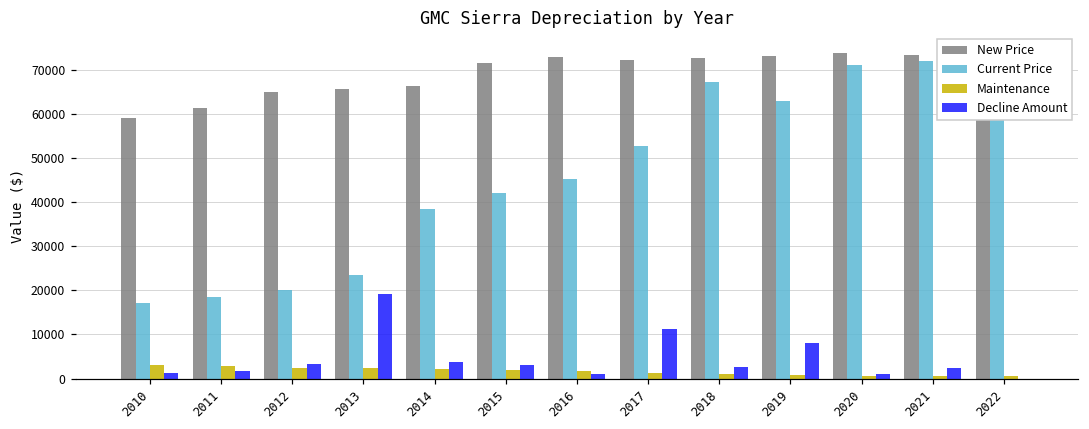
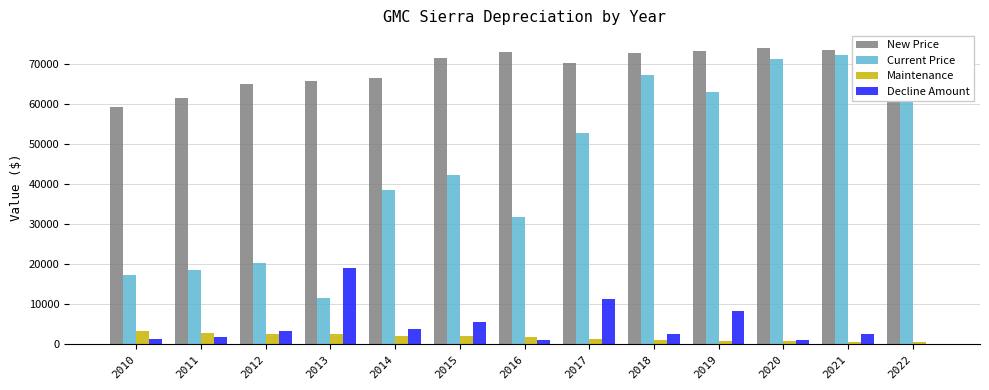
  {
    "New Price": {
      "2010": 59000,
      "2011": 61000,
      "2012": 65000,
      "2013": 66000,
      "2014": 66000,
      "2015": 71000,
      "2016": 73000,
-     "2017": 72000,
+     "2017": 70000,
      "2018": 73000,
      "2019": 73000,
      "2020": 74000,
      "2021": 73000
    },
    "Current Price": {
      "2010": 17000,
      "2011": 18000,
      "2012": 20000,
-     "2013": 23000,
+     "2013": 12000,
      "2014": 38000,
      "2015": 42000,
-     "2016": 45000,
+     "2016": 32000,
      "2017": 53000,
      "2018": 67000,
      "2019": 63000,
      "2020": 71000,
      "2021": 72000
    },
    "Maintenance": {
      "2010": 3000,
      "2011": 3000,
      "2012": 2000,
      "2013": 2000,
      "2014": 2000,
      "2015": 2000,
      "2016": 2000,
      "2017": 1000,
      "2018": 1000,
      "2019": 1000,
      "2020": 1000
    },
    "Decline Amount": {
      "2010": 1000,
      "2011": 2000,
      "2012": 3000,
      "2013": 19000,
      "2014": 4000,
-     "2015": 3000,
+     "2015": 6000,
      "2016": 1000,
      "2017": 11000,
      "2018": 3000,
      "2019": 8000,
      "2020": 1000,
      "2021": 2000,
      "2022": 0
    }
  }
